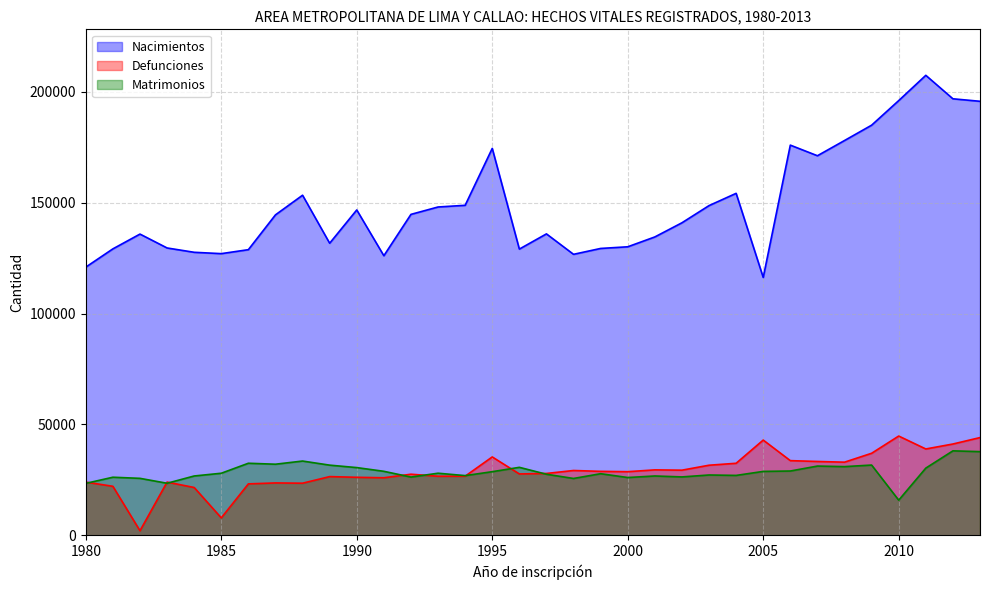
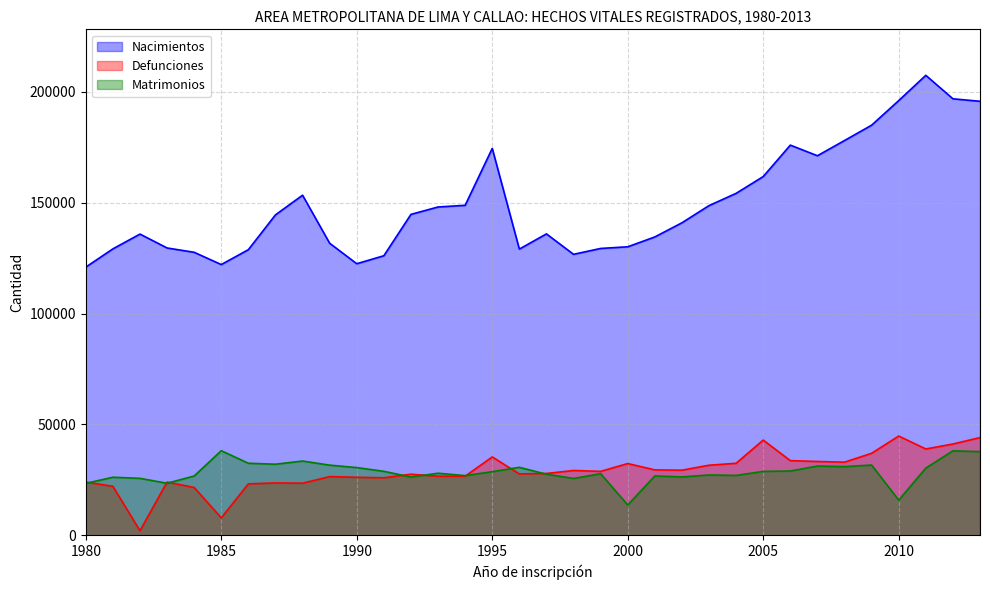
  {
    "Nacimientos": {
      "1980": 121000,
-     "1985": 127000,
-     "1990": 147000,
+     "1985": 122000,
+     "1990": 122000,
      "1995": 174000,
      "2000": 130000,
-     "2005": 116000,
+     "2005": 162000,
      "2010": 196000
    },
    "Defunciones": {
      "1985": 8000,
      "1990": 26000,
      "1995": 35000,
-     "2000": 29000,
+     "2000": 32000,
      "2005": 43000,
      "2010": 45000
    },
    "Matrimonios": {
-     "1985": 28000,
+     "1985": 38000,
      "1990": 30000,
      "1995": 29000,
-     "2000": 26000,
+     "2000": 14000,
      "2005": 29000,
      "2010": 16000
    }
  }
